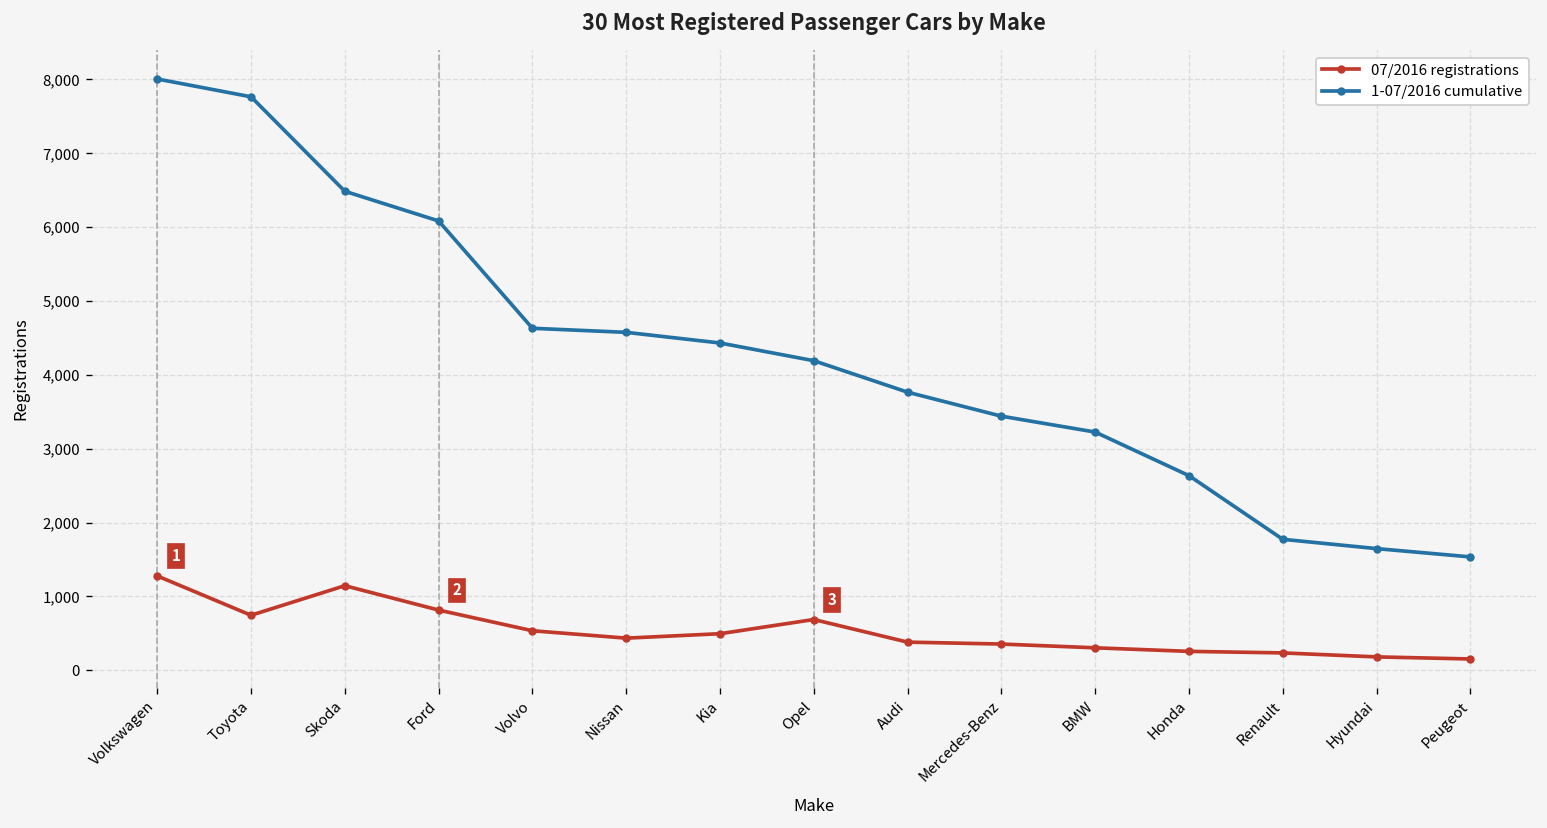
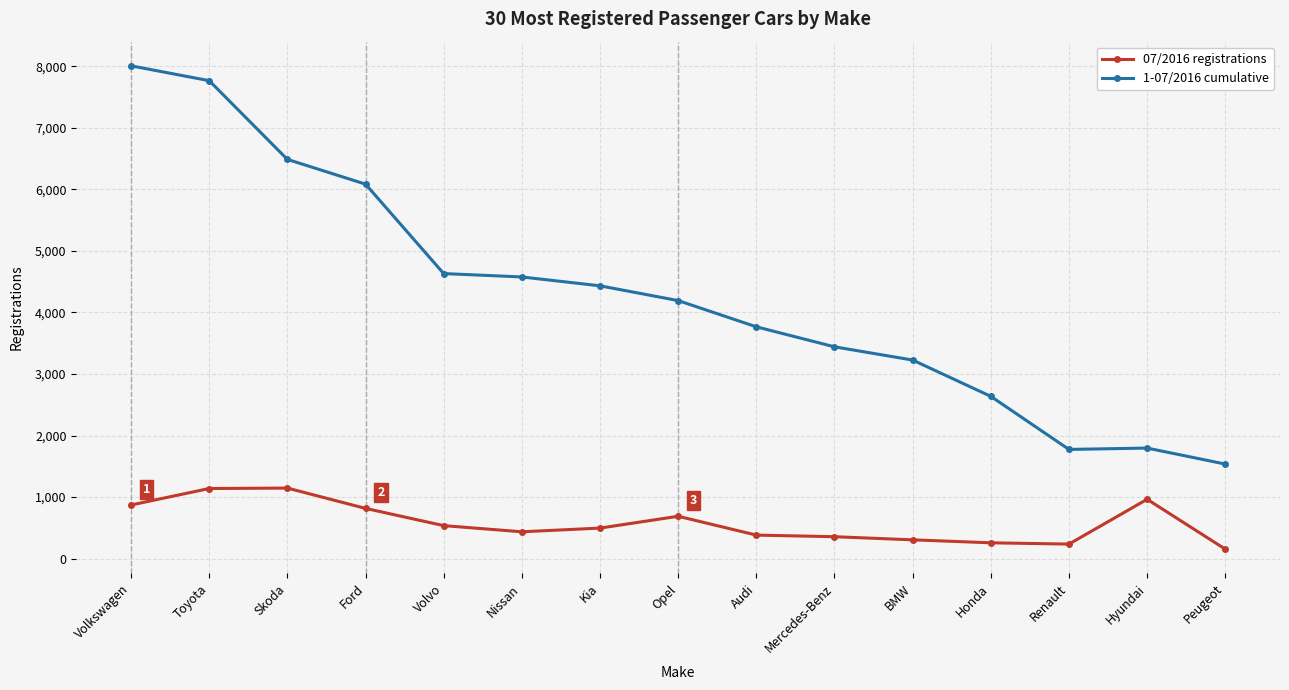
  {
    "07/2016 registrations": {
-     "Volkswagen": "1,300",
-     "Toyota": "700",
+     "Volkswagen": "900",
+     "Toyota": "1,100",
      "Skoda": "1,100",
      "Volvo": "500",
      "Nissan": "400",
      "Kia": "500",
      "Audi": "400",
      "Mercedes-Benz": "400",
      "BMW": "300",
      "Honda": "300",
      "Renault": "200",
-     "Hyundai": "200",
+     "Hyundai": "1,000",
      "Peugeot": "200"
    },
    "1-07/2016 cumulative": {
      "Volkswagen": "8,000",
      "Toyota": "7,800",
      "Skoda": "6,500",
      "Ford": "6,100",
      "Volvo": "4,600",
      "Nissan": "4,600",
      "Kia": "4,400",
      "Opel": "4,200",
      "Audi": "3,800",
      "Mercedes-Benz": "3,400",
      "BMW": "3,200",
      "Honda": "2,600",
      "Renault": "1,800",
-     "Hyundai": "1,600",
+     "Hyundai": "1,800",
      "Peugeot": "1,500"
    }
  }
